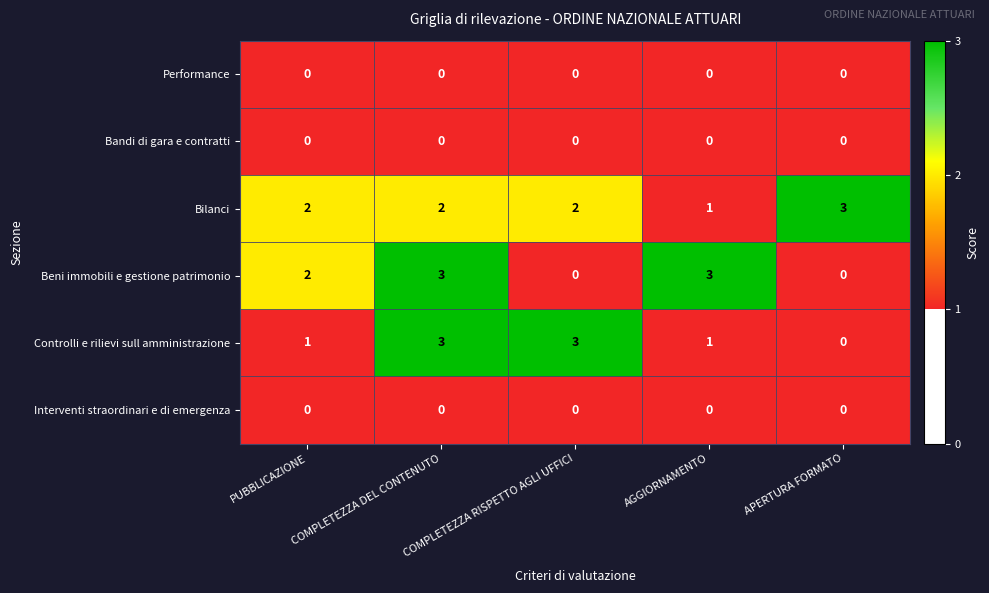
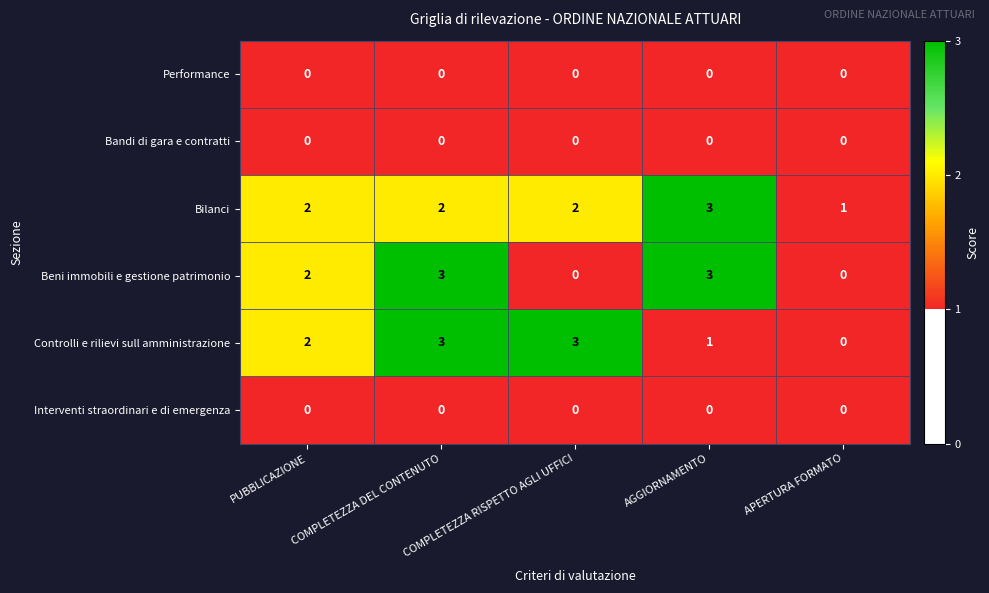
  {
    "Performance": {
      "PUBBLICAZIONE": 0,
      "COMPLETEZZA DEL CONTENUTO": 0,
      "COMPLETEZZA RISPETTO AGLI UFFICI": 0,
      "AGGIORNAMENTO": 0,
      "APERTURA FORMATO": 0
    },
    "Bandi di gara e contratti": {
      "PUBBLICAZIONE": 0,
      "COMPLETEZZA DEL CONTENUTO": 0,
      "COMPLETEZZA RISPETTO AGLI UFFICI": 0,
      "AGGIORNAMENTO": 0,
      "APERTURA FORMATO": 0
    },
    "Bilanci": {
      "PUBBLICAZIONE": 2,
      "COMPLETEZZA DEL CONTENUTO": 2,
      "COMPLETEZZA RISPETTO AGLI UFFICI": 2,
-     "AGGIORNAMENTO": 1,
-     "APERTURA FORMATO": 3
+     "AGGIORNAMENTO": 3,
+     "APERTURA FORMATO": 1
    },
    "Beni immobili e gestione patrimonio": {
      "PUBBLICAZIONE": 2,
      "COMPLETEZZA DEL CONTENUTO": 3,
      "COMPLETEZZA RISPETTO AGLI UFFICI": 0,
      "AGGIORNAMENTO": 3,
      "APERTURA FORMATO": 0
    },
    "Controlli e rilievi sull amministrazione": {
-     "PUBBLICAZIONE": 1,
+     "PUBBLICAZIONE": 2,
      "COMPLETEZZA DEL CONTENUTO": 3,
      "COMPLETEZZA RISPETTO AGLI UFFICI": 3,
      "AGGIORNAMENTO": 1,
      "APERTURA FORMATO": 0
    },
    "Interventi straordinari e di emergenza": {
      "PUBBLICAZIONE": 0,
      "COMPLETEZZA DEL CONTENUTO": 0,
      "COMPLETEZZA RISPETTO AGLI UFFICI": 0,
      "AGGIORNAMENTO": 0,
      "APERTURA FORMATO": 0
    }
  }
